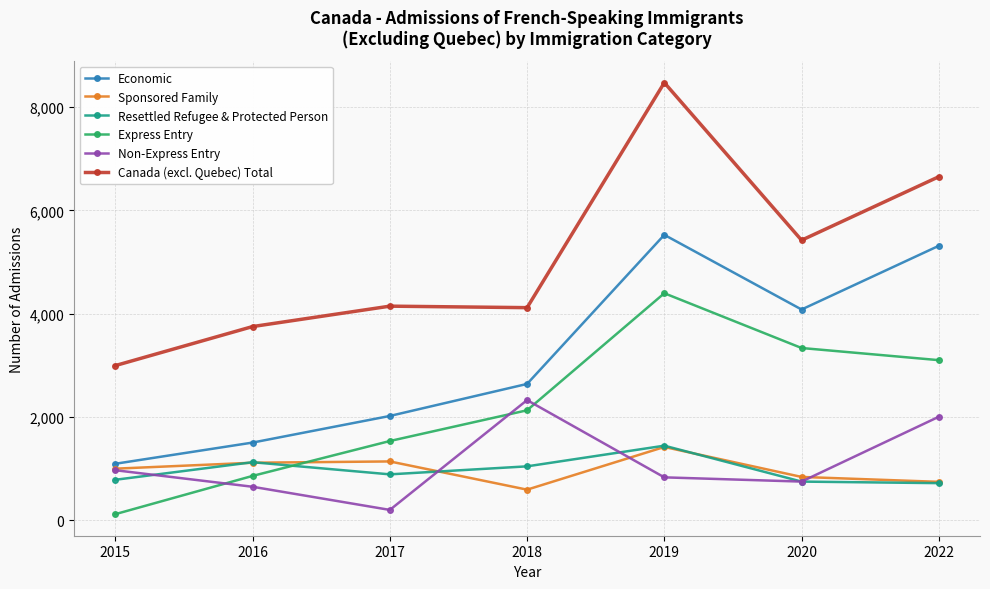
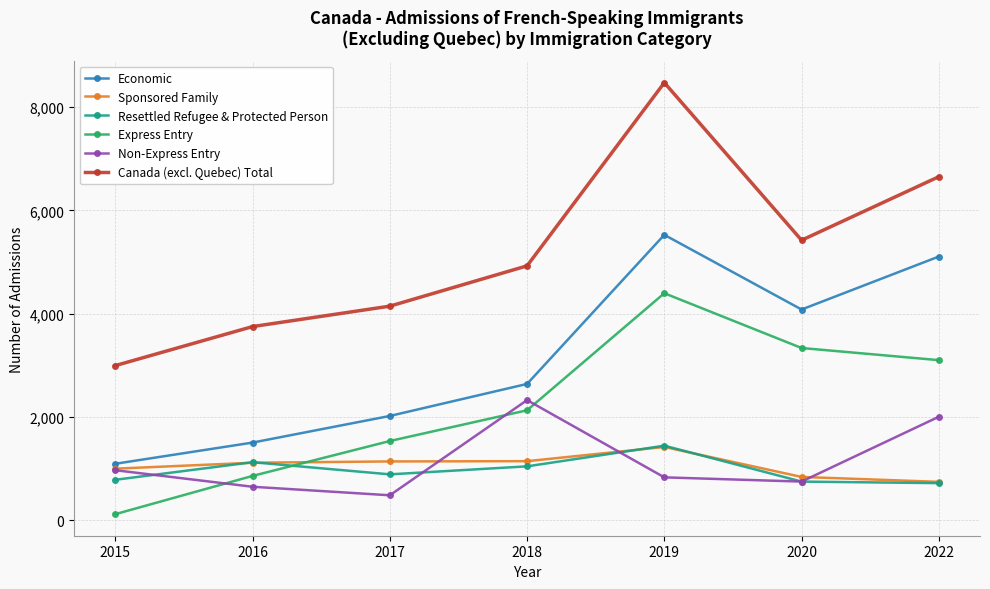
  {
    "Economic": {
      "2015": "1,100",
      "2016": "1,500",
      "2017": "2,000",
      "2018": "2,600",
      "2019": "5,500",
      "2020": "4,100",
-     "2022": "5,300"
+     "2022": "5,100"
    },
    "Sponsored Family": {
      "2017": "1,100",
-     "2018": "600",
+     "2018": "1,100",
      "2020": "800"
    },
    "Non-Express Entry": {
      "2016": "700",
-     "2017": "200",
+     "2017": "500",
      "2018": "2,300",
      "2019": "800",
      "2022": "2,000"
    },
    "Canada (excl. Quebec) Total": {
      "2015": "3,000",
      "2016": "3,800",
      "2017": "4,100",
-     "2018": "4,100",
+     "2018": "4,900",
      "2019": "8,500",
      "2020": "5,400",
      "2022": "6,700"
    }
  }
